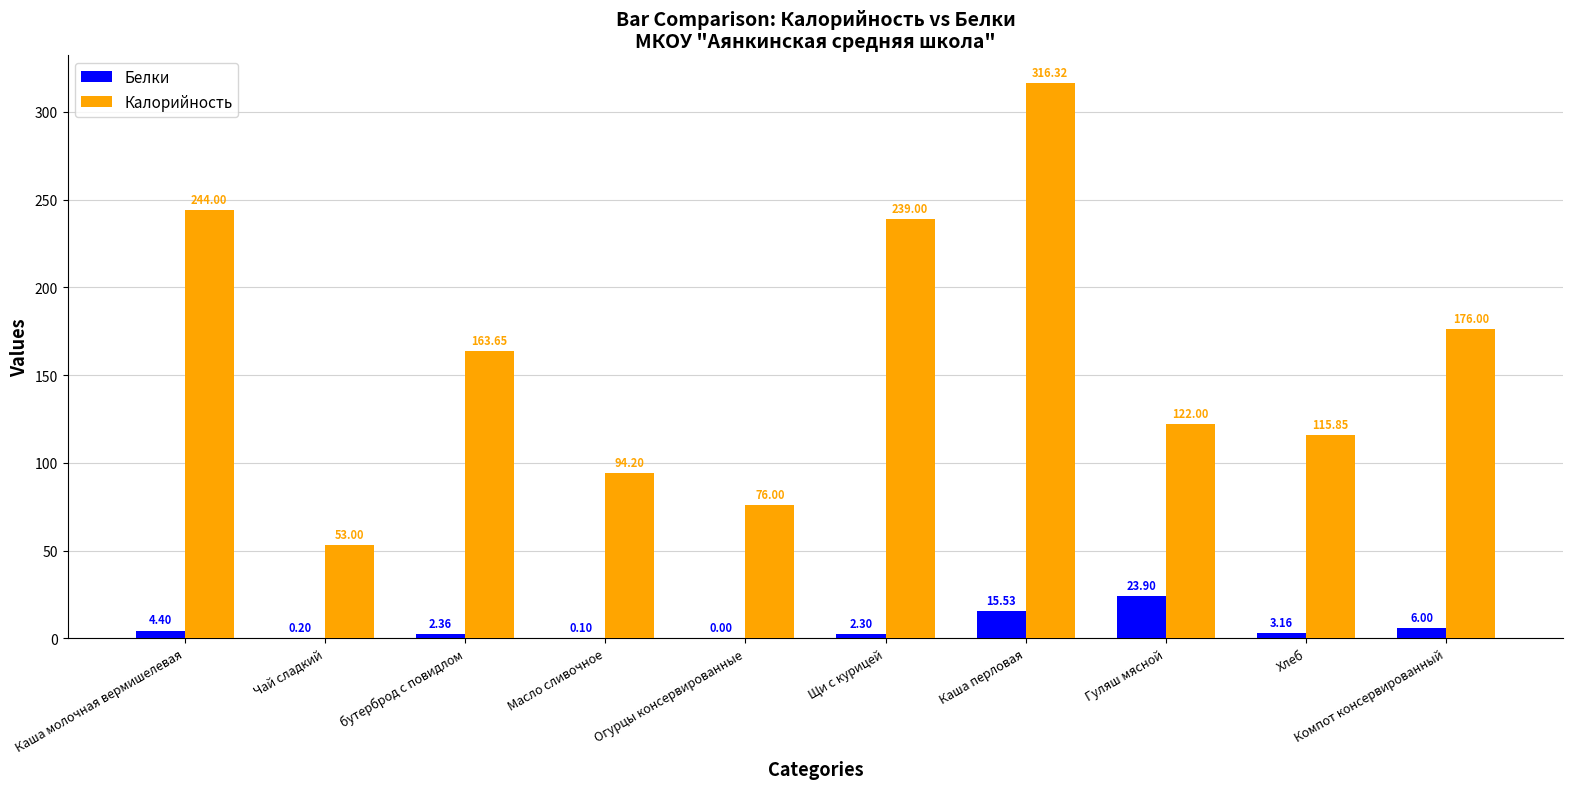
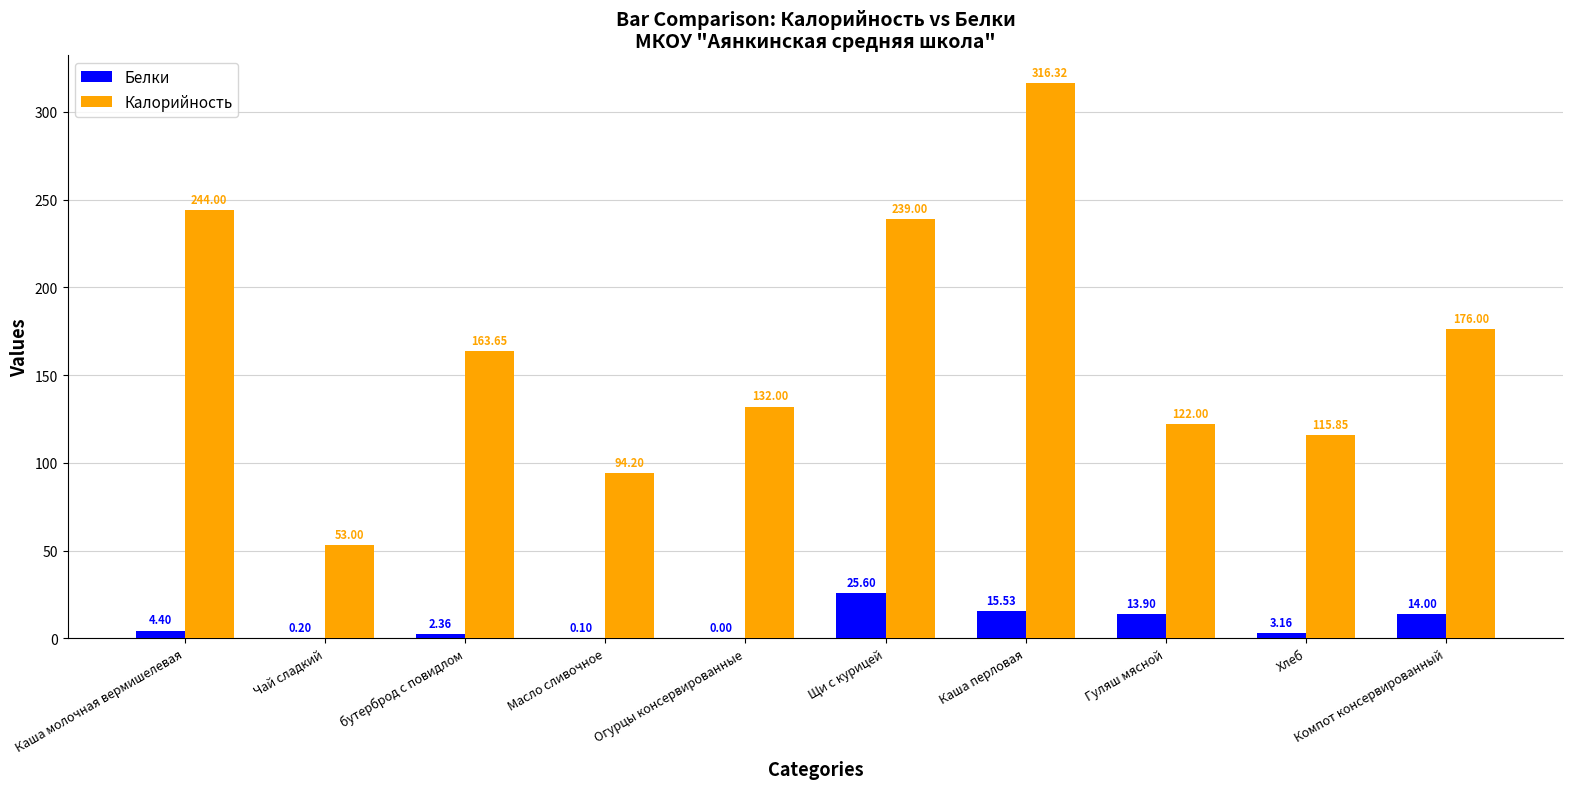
  {
    "Белки": {
      "Каша молочная вермишелевая": 4.40,
      "Чай сладкий": 0.20,
      "бутерброд с повидлом": 2.36,
      "Масло сливочное": 0.10,
      "Огурцы консервированные": 0.00,
-     "Щи с курицей": 2.30,
+     "Щи с курицей": 25.60,
      "Каша перловая": 15.53,
-     "Гуляш мясной": 23.90,
+     "Гуляш мясной": 13.90,
      "Хлеб": 3.16,
-     "Компот консервированный": 6.00
+     "Компот консервированный": 14.00
    },
    "Калорийность": {
      "Каша молочная вермишелевая": 244.00,
      "Чай сладкий": 53.00,
      "бутерброд с повидлом": 163.65,
      "Масло сливочное": 94.20,
-     "Огурцы консервированные": 76.00,
+     "Огурцы консервированные": 132.00,
      "Щи с курицей": 239.00,
      "Каша перловая": 316.32,
      "Гуляш мясной": 122.00,
      "Хлеб": 115.85,
      "Компот консервированный": 176.00
    }
  }
